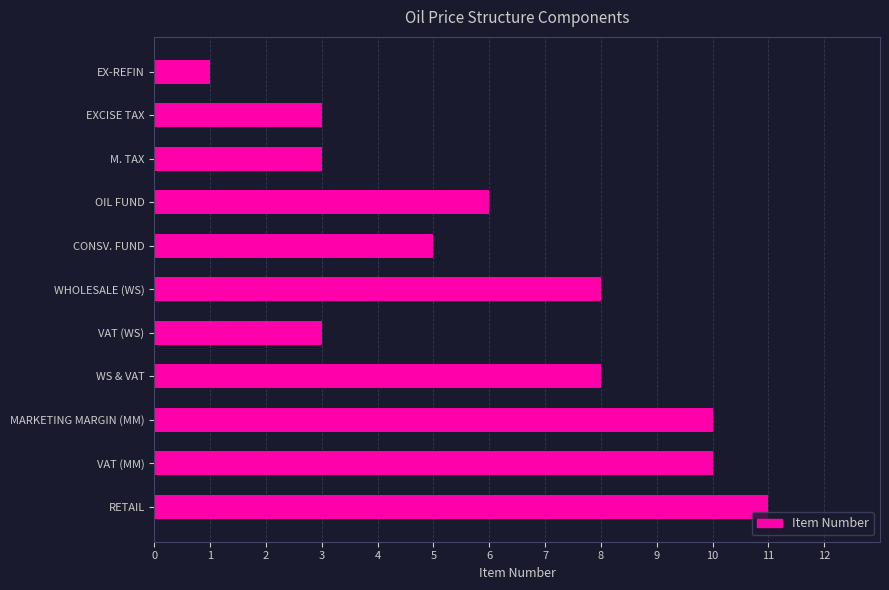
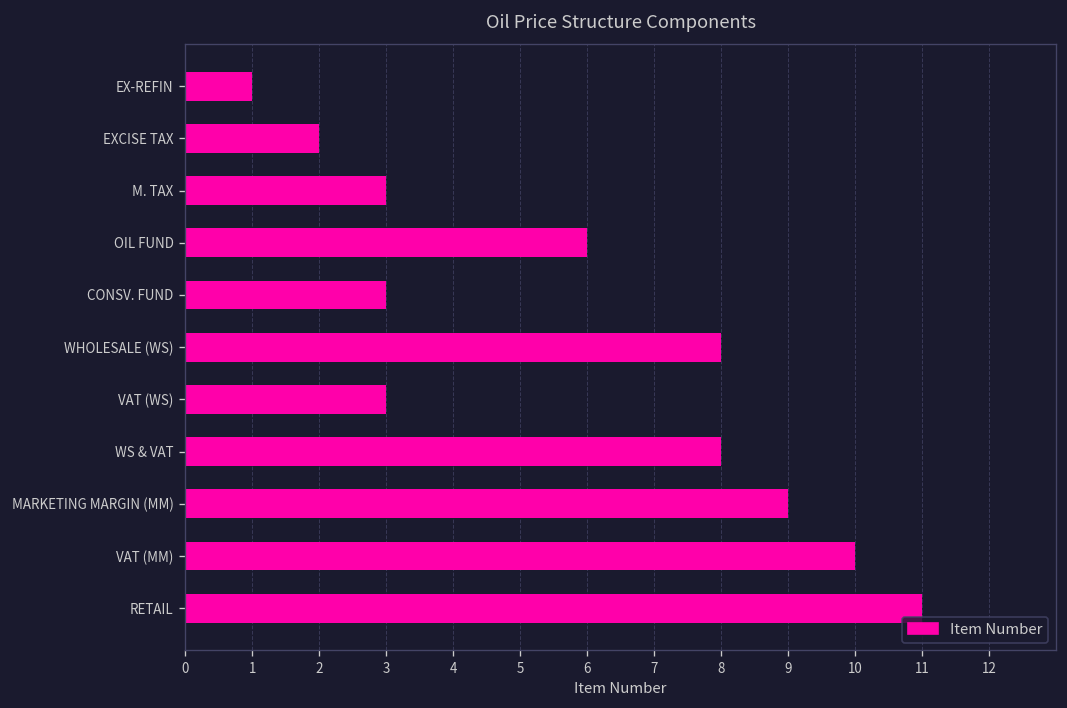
  {
    "EX-REFIN": 1,
-   "EXCISE TAX": 3,
+   "EXCISE TAX": 2,
    "M. TAX": 3,
    "OIL FUND": 6,
-   "CONSV. FUND": 5,
+   "CONSV. FUND": 3,
    "WHOLESALE (WS)": 8,
    "VAT (WS)": 3,
    "WS & VAT": 8,
-   "MARKETING MARGIN (MM)": 10,
+   "MARKETING MARGIN (MM)": 9,
    "VAT (MM)": 10,
    "RETAIL": 11
  }
